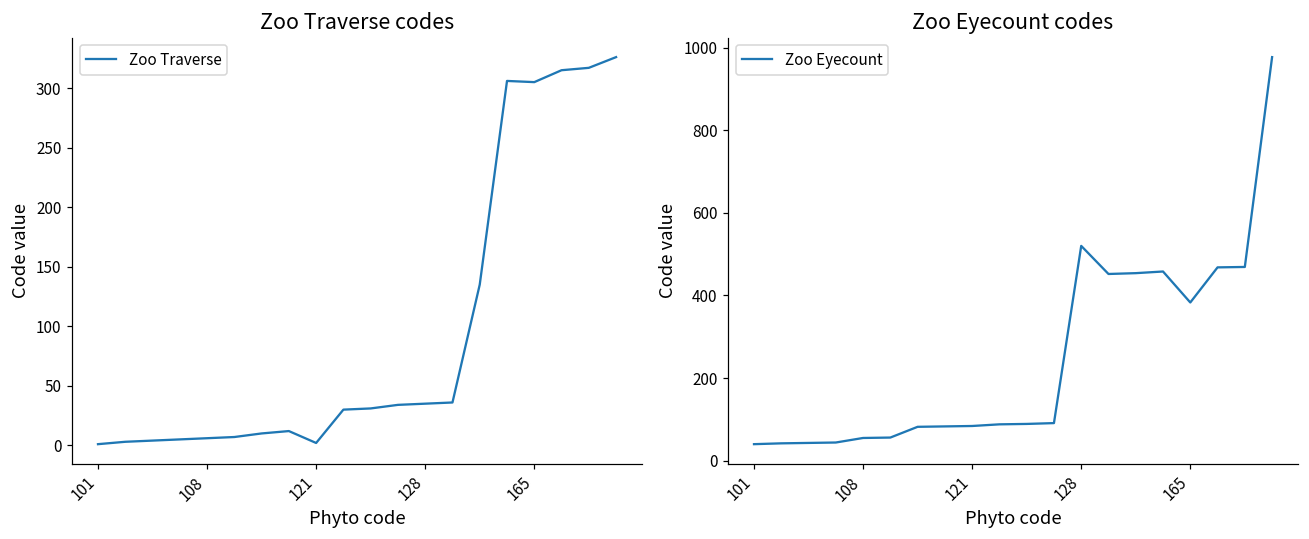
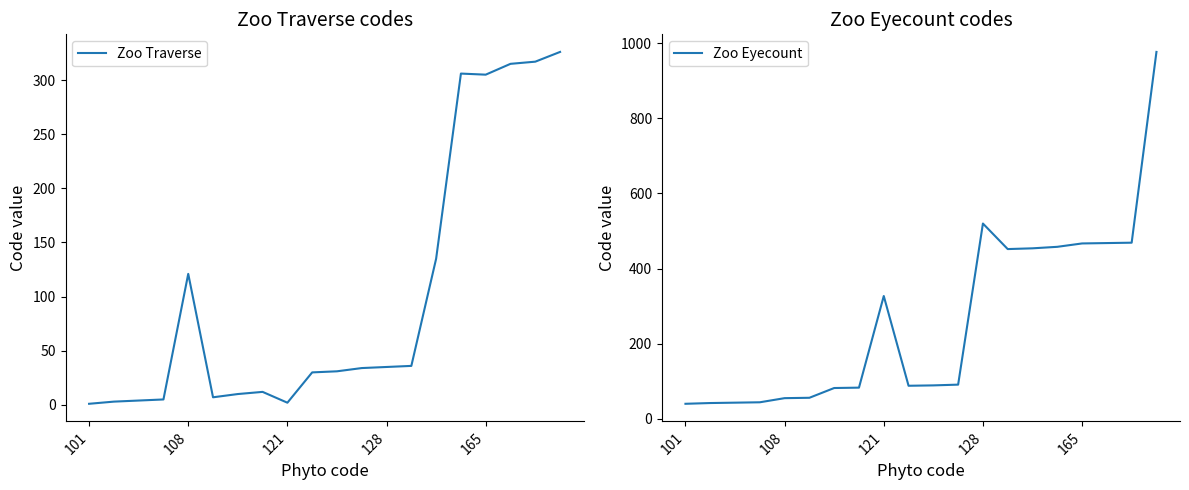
  {
    "Zoo Traverse codes": {
      "101": 1,
-     "108": 6,
+     "108": 121,
      "121": 2,
      "128": 35,
      "165": 305
    },
    "Zoo Eyecount codes": {
      "101": 40,
      "108": 60,
-     "121": 80,
+     "121": 330,
      "128": 520,
-     "165": 380
+     "165": 470
    }
  }
